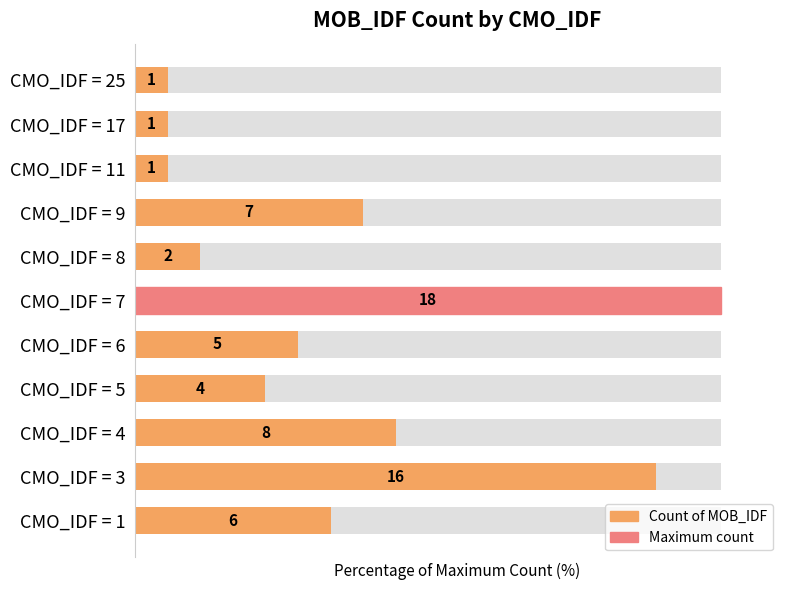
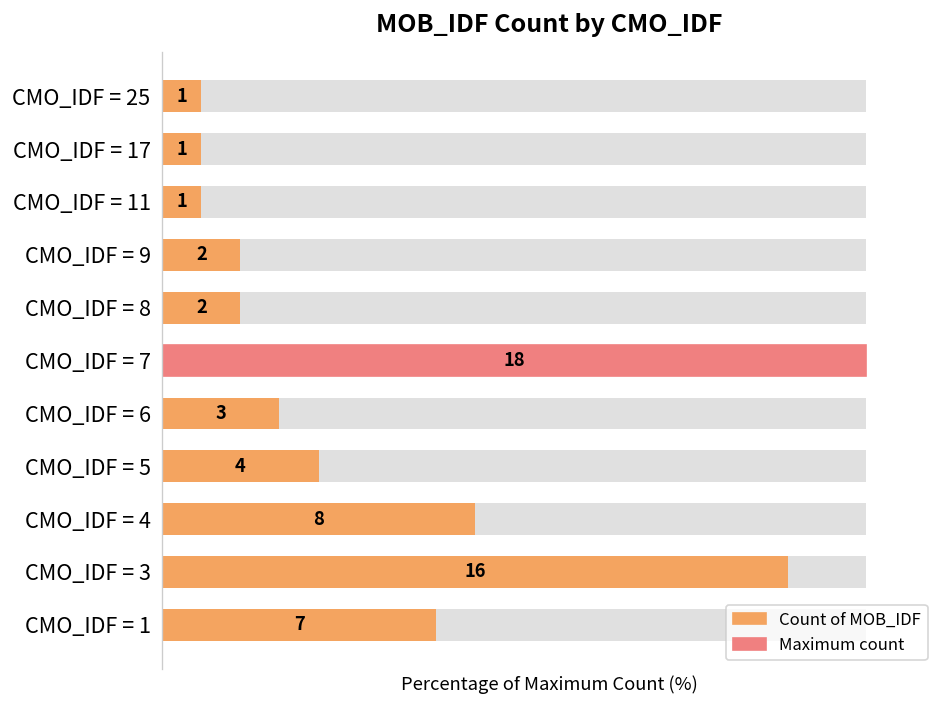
  {
    "Count of MOB_IDF": {
-     "CMO_IDF = 9": 7,
-     "CMO_IDF = 6": 5,
-     "CMO_IDF = 1": 6
+     "CMO_IDF = 9": 2,
+     "CMO_IDF = 6": 3,
+     "CMO_IDF = 1": 7
    }
  }
